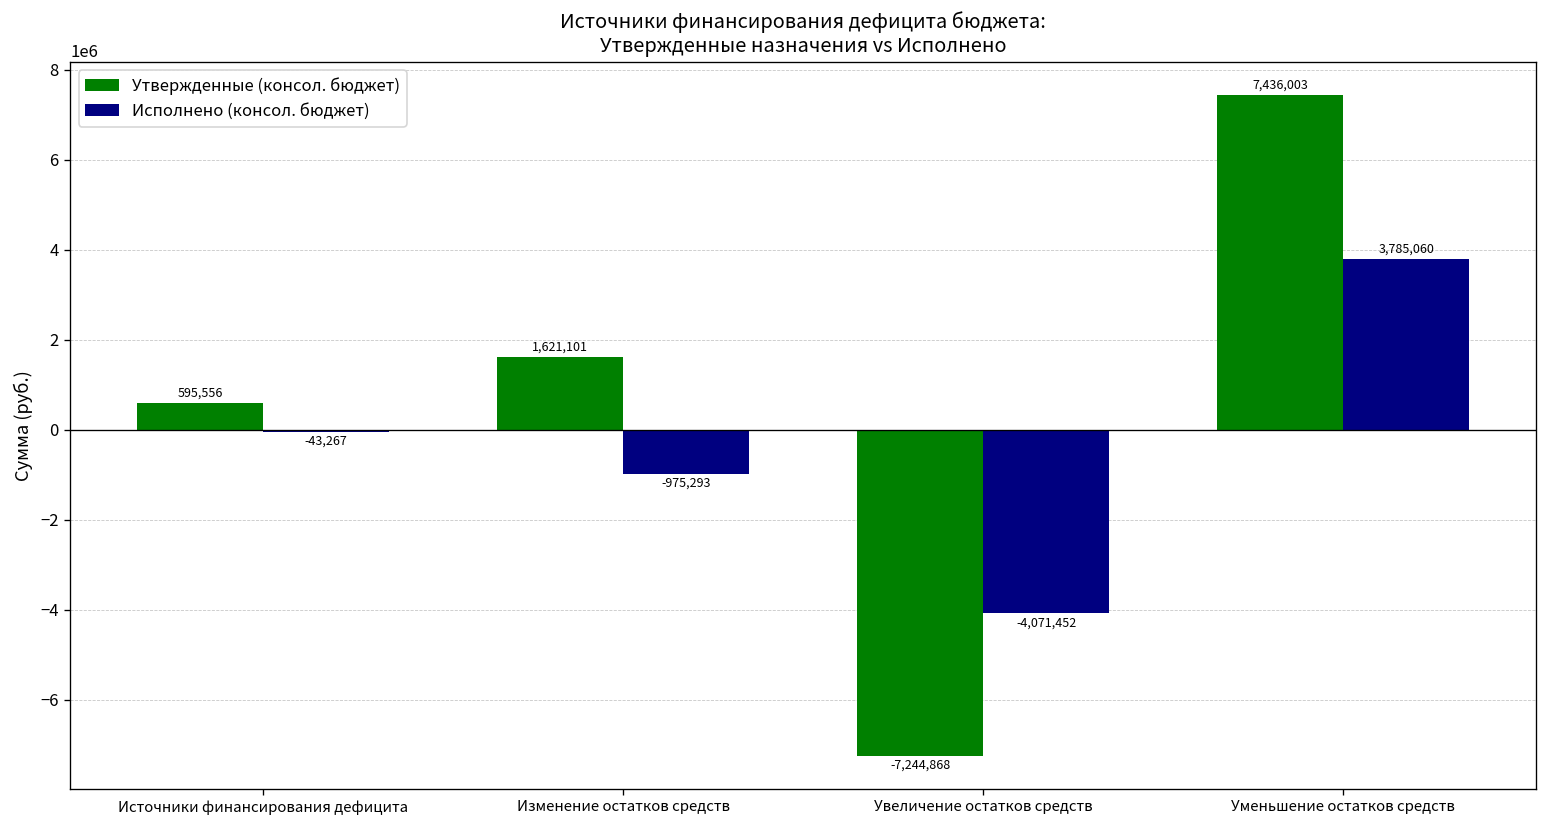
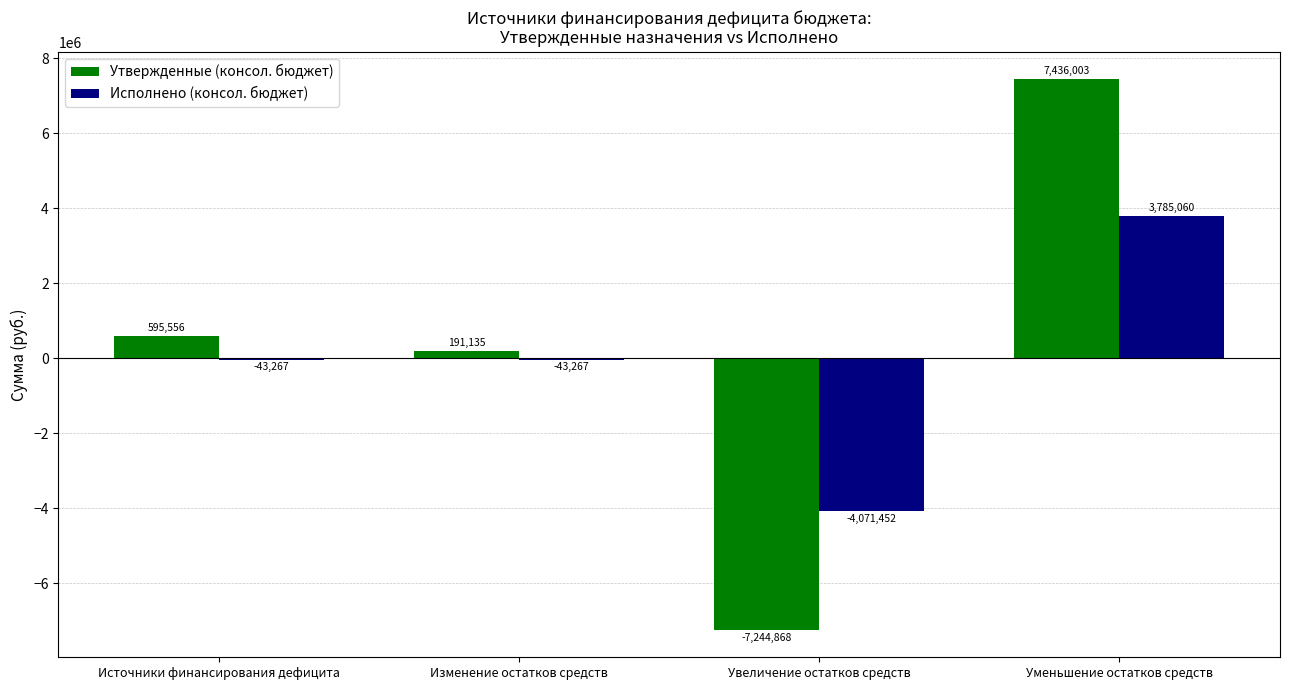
  {
    "Утвержденные (консол. бюджет)": {
      "Источники финансирования дефицита": "595,556",
-     "Изменение остатков средств": "1,621,101",
+     "Изменение остатков средств": "191,135",
      "Увеличение остатков средств": "-7,244,868",
      "Уменьшение остатков средств": "7,436,003"
    },
    "Исполнено (консол. бюджет)": {
      "Источники финансирования дефицита": "-43,267",
-     "Изменение остатков средств": "-975,293",
+     "Изменение остатков средств": "-43,267",
      "Увеличение остатков средств": "-4,071,452",
      "Уменьшение остатков средств": "3,785,060"
    }
  }
